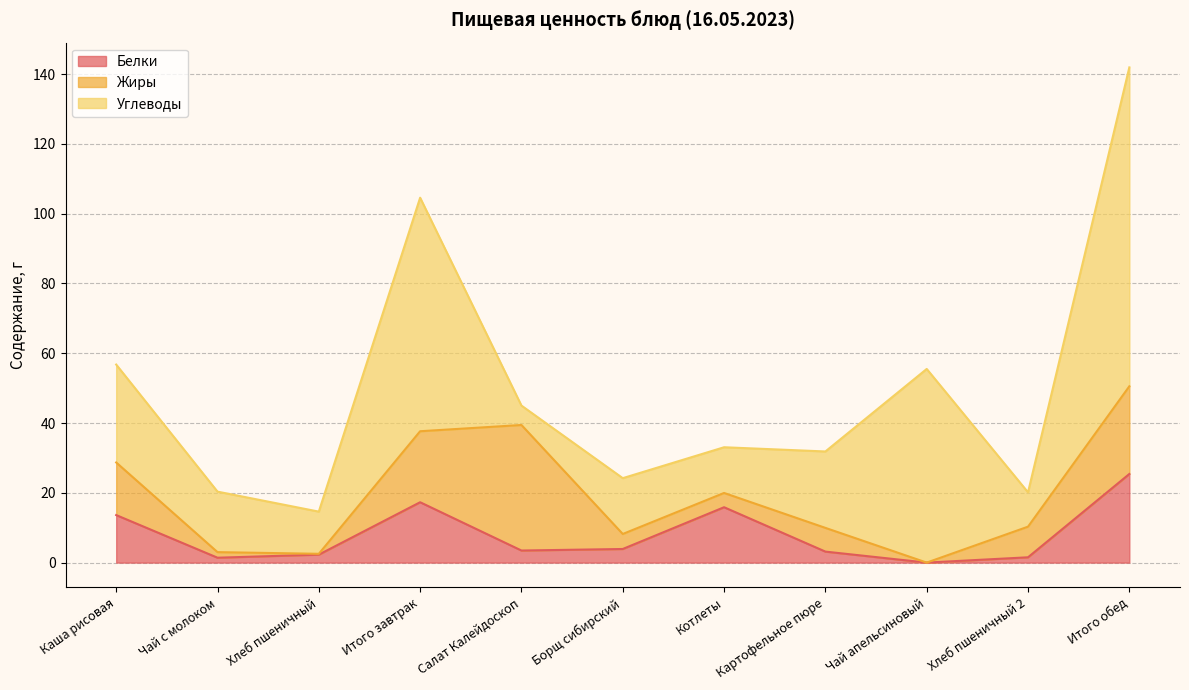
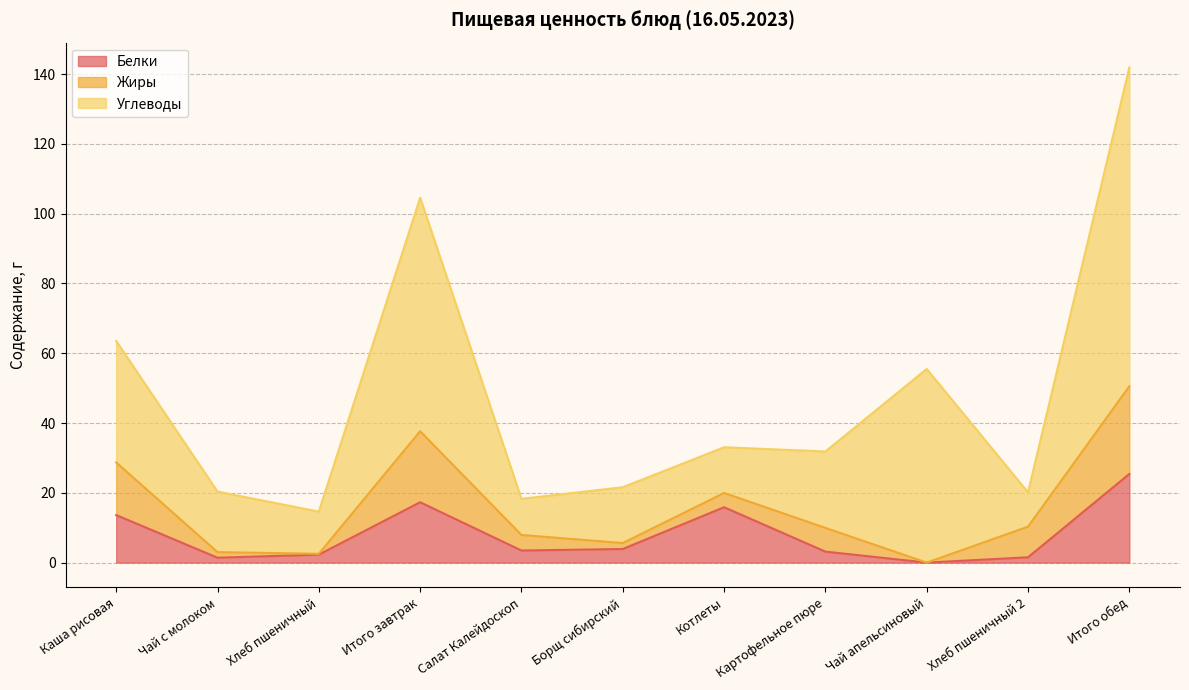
  {
    "Белки": {
      "Каша рисовая": 14,
      "Чай с молоком": 1,
      "Итого завтрак": 17,
      "Салат Калейдоскоп": 3,
      "Борщ сибирский": 4,
      "Котлеты": 16,
      "Картофельное пюре": 3,
      "Хлеб пшеничный 2": 2,
      "Итого обед": 25
    },
    "Жиры": {
      "Каша рисовая": 15,
      "Чай с молоком": 2,
      "Итого завтрак": 20,
-     "Салат Калейдоскоп": 36,
-     "Борщ сибирский": 4,
+     "Салат Калейдоскоп": 4,
+     "Борщ сибирский": 2,
      "Котлеты": 4,
      "Картофельное пюре": 7,
      "Хлеб пшеничный 2": 9,
      "Итого обед": 25
    },
    "Углеводы": {
-     "Каша рисовая": 28,
+     "Каша рисовая": 35,
      "Чай с молоком": 17,
      "Хлеб пшеничный": 12,
      "Итого завтрак": 67,
-     "Салат Калейдоскоп": 6,
+     "Салат Калейдоскоп": 10,
      "Борщ сибирский": 16,
      "Котлеты": 13,
      "Картофельное пюре": 22,
      "Чай апельсиновый": 56,
      "Хлеб пшеничный 2": 10,
      "Итого обед": 91
    }
  }
